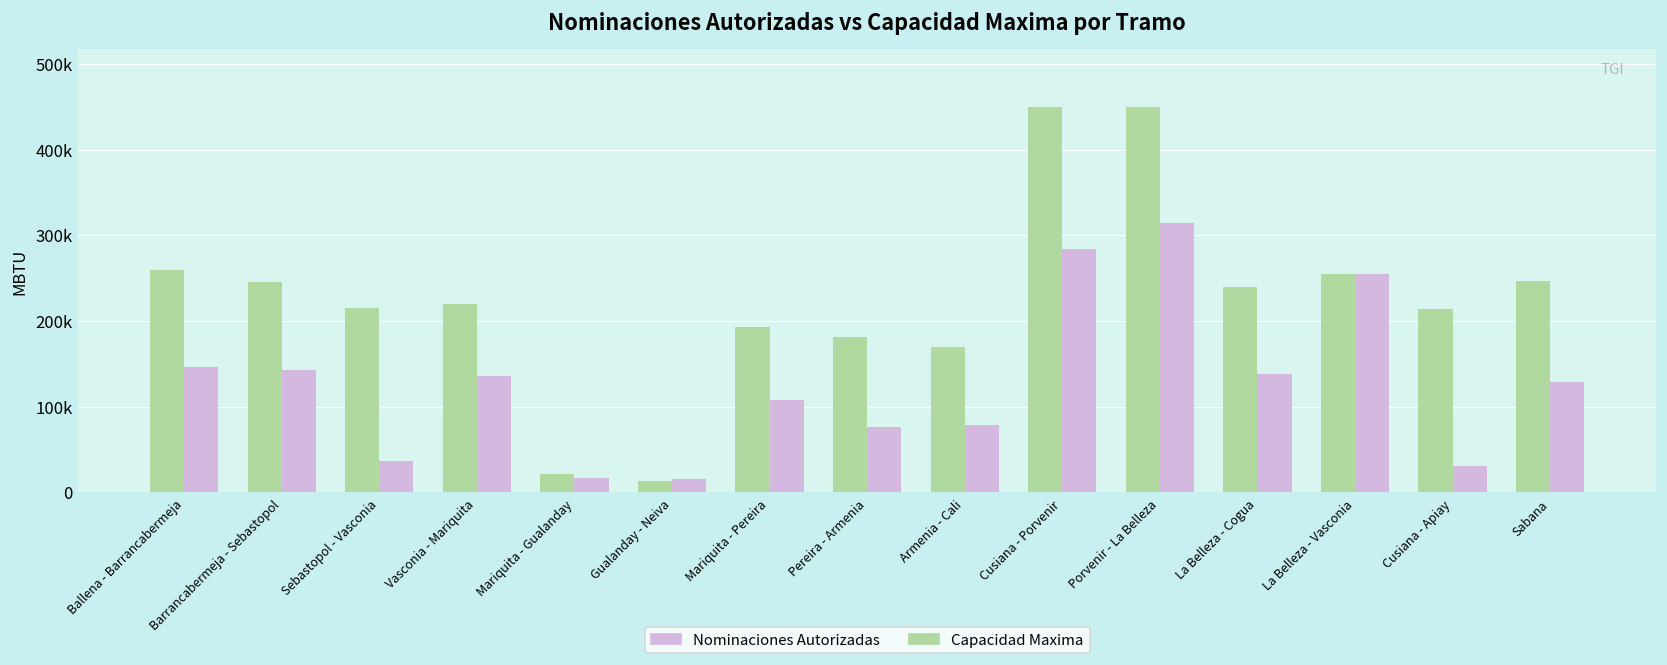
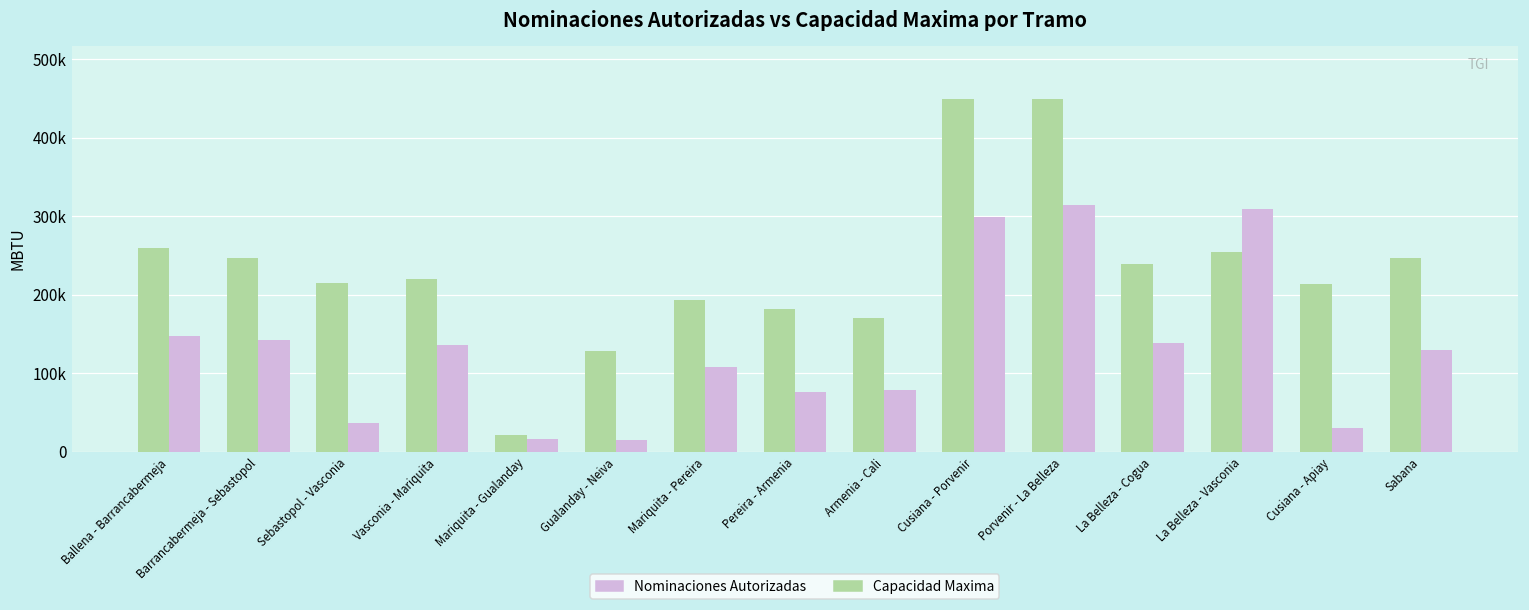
  {
    "Capacidad Maxima": {
      "Ballena - Barrancabermeja": 260000,
      "Barrancabermeja - Sebastopol": 250000,
      "Sebastopol - Vasconia": 220000,
      "Vasconia - Mariquita": 220000,
      "Mariquita - Gualanday": 20000,
-     "Gualanday - Neiva": 10000,
+     "Gualanday - Neiva": 130000,
      "Mariquita - Pereira": 190000,
      "Pereira - Armenia": 180000,
      "Armenia - Cali": 170000,
      "Cusiana - Porvenir": 450000,
      "Porvenir - La Belleza": 450000,
      "La Belleza - Cogua": 240000,
      "La Belleza - Vasconia": 250000,
      "Cusiana - Apiay": 210000,
      "Sabana": 250000
    },
    "Nominaciones Autorizadas": {
      "Ballena - Barrancabermeja": 150000,
      "Barrancabermeja - Sebastopol": 140000,
      "Sebastopol - Vasconia": 40000,
      "Vasconia - Mariquita": 140000,
      "Mariquita - Gualanday": 20000,
      "Gualanday - Neiva": 10000,
      "Mariquita - Pereira": 110000,
      "Pereira - Armenia": 80000,
      "Armenia - Cali": 80000,
-     "Cusiana - Porvenir": 280000,
+     "Cusiana - Porvenir": 300000,
      "Porvenir - La Belleza": 310000,
      "La Belleza - Cogua": 140000,
-     "La Belleza - Vasconia": 250000,
+     "La Belleza - Vasconia": 310000,
      "Cusiana - Apiay": 30000,
      "Sabana": 130000
    }
  }
